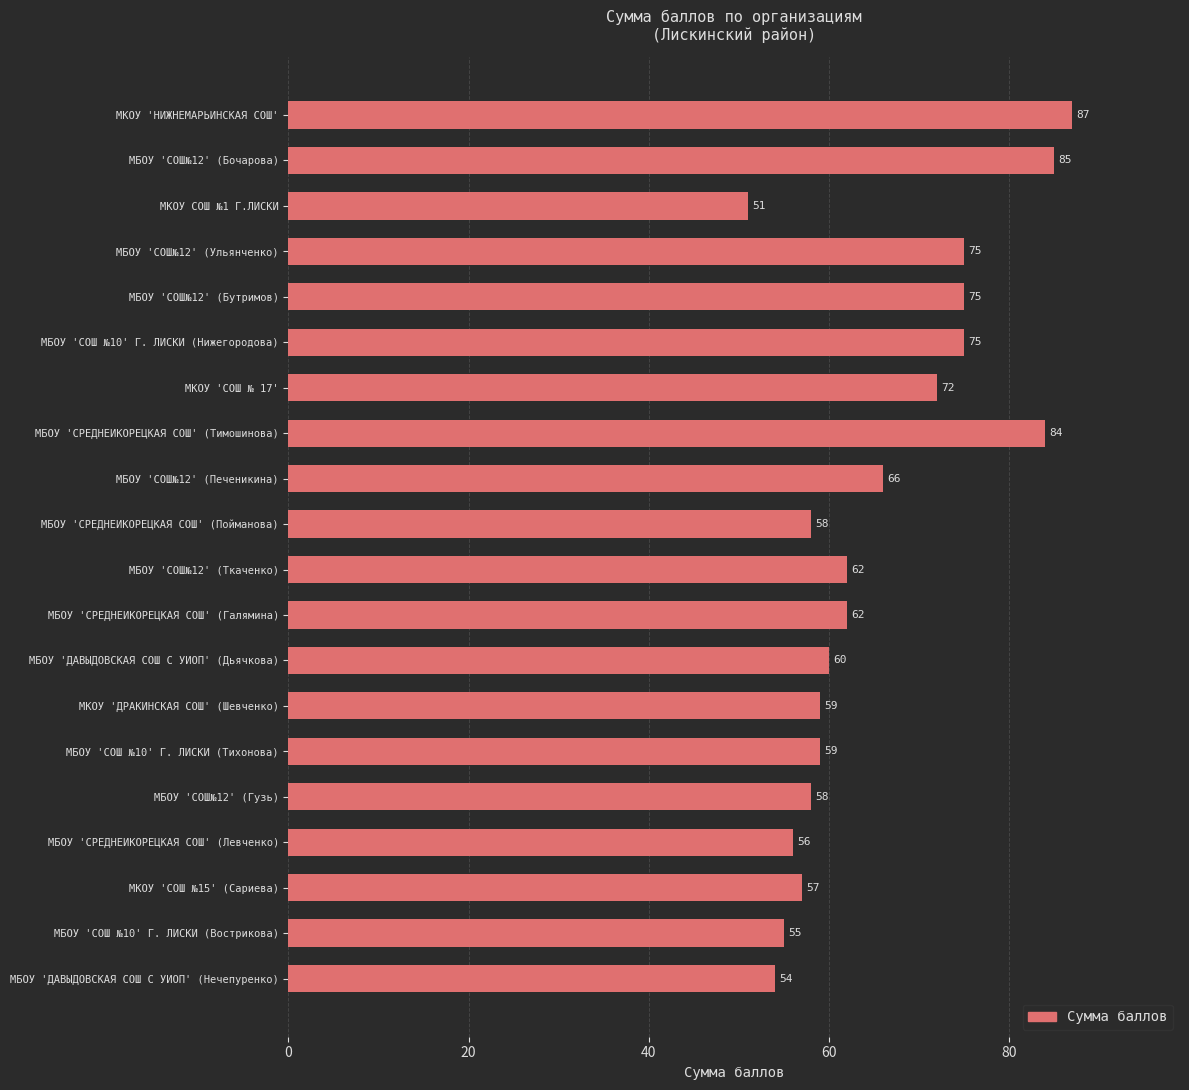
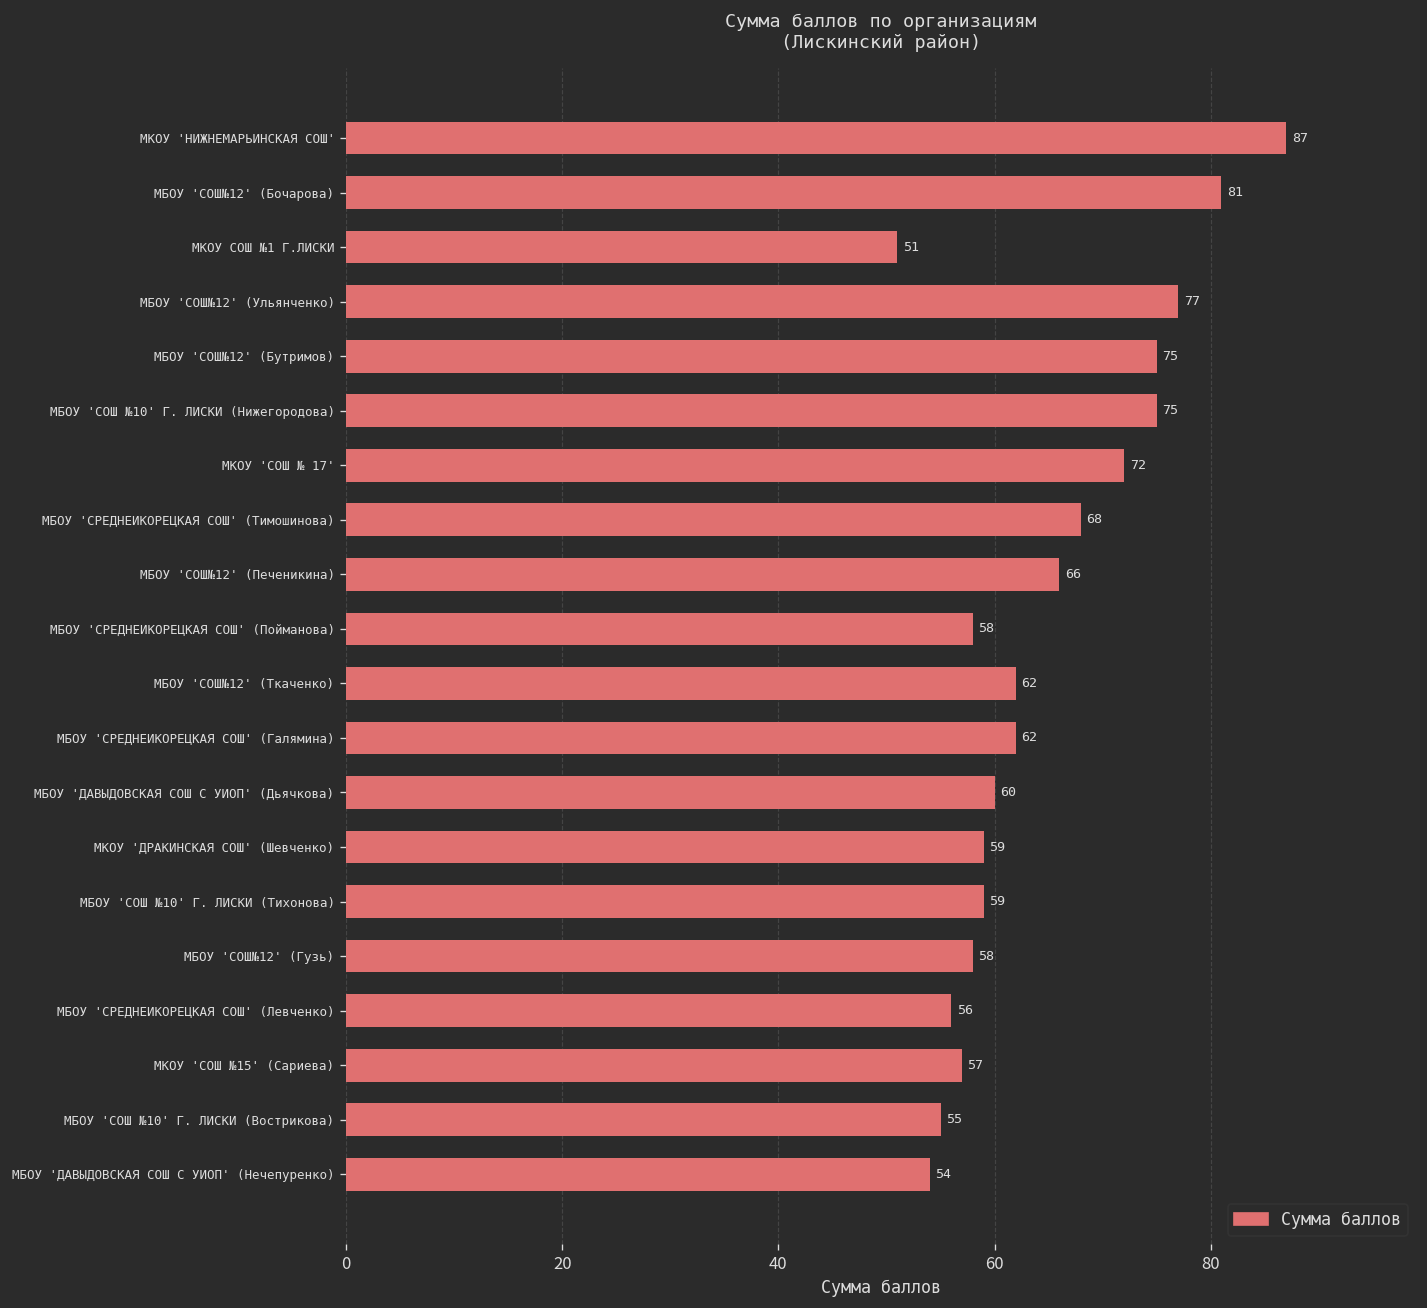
  {
    "МКОУ 'НИЖНЕМАРЬИНСКАЯ СОШ'": 87,
-   "МБОУ 'СОШ№12' (Бочарова)": 85,
+   "МБОУ 'СОШ№12' (Бочарова)": 81,
    "МКОУ СОШ №1 Г.ЛИСКИ": 51,
-   "МБОУ 'СОШ№12' (Ульянченко)": 75,
+   "МБОУ 'СОШ№12' (Ульянченко)": 77,
    "МБОУ 'СОШ№12' (Бутримов)": 75,
    "МБОУ 'СОШ №10' Г. ЛИСКИ (Нижегородова)": 75,
    "МКОУ 'СОШ № 17'": 72,
-   "МБОУ 'СРЕДНЕИКОРЕЦКАЯ СОШ' (Тимошинова)": 84,
+   "МБОУ 'СРЕДНЕИКОРЕЦКАЯ СОШ' (Тимошинова)": 68,
    "МБОУ 'СОШ№12' (Печеникина)": 66,
    "МБОУ 'СРЕДНЕИКОРЕЦКАЯ СОШ' (Пойманова)": 58,
    "МБОУ 'СОШ№12' (Ткаченко)": 62,
    "МБОУ 'СРЕДНЕИКОРЕЦКАЯ СОШ' (Галямина)": 62,
    "МБОУ 'ДАВЫДОВСКАЯ СОШ С УИОП' (Дьячкова)": 60,
    "МКОУ 'ДРАКИНСКАЯ СОШ' (Шевченко)": 59,
    "МБОУ 'СОШ №10' Г. ЛИСКИ (Тихонова)": 59,
    "МБОУ 'СОШ№12' (Гузь)": 58,
    "МБОУ 'СРЕДНЕИКОРЕЦКАЯ СОШ' (Левченко)": 56,
    "МКОУ 'СОШ №15' (Сариева)": 57,
    "МБОУ 'СОШ №10' Г. ЛИСКИ (Вострикова)": 55,
    "МБОУ 'ДАВЫДОВСКАЯ СОШ С УИОП' (Нечепуренко)": 54
  }
